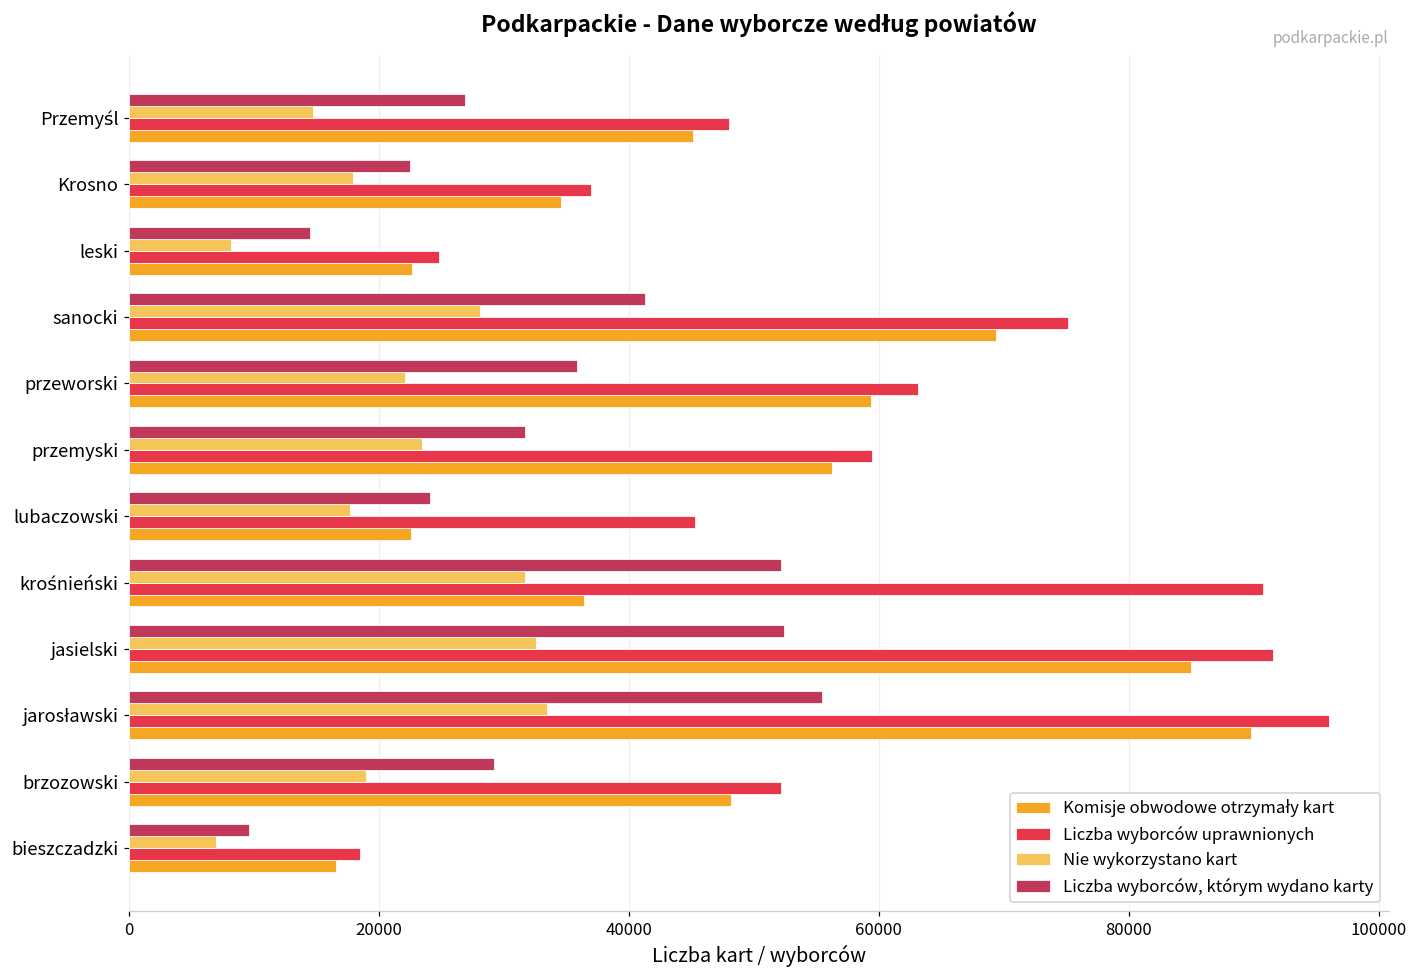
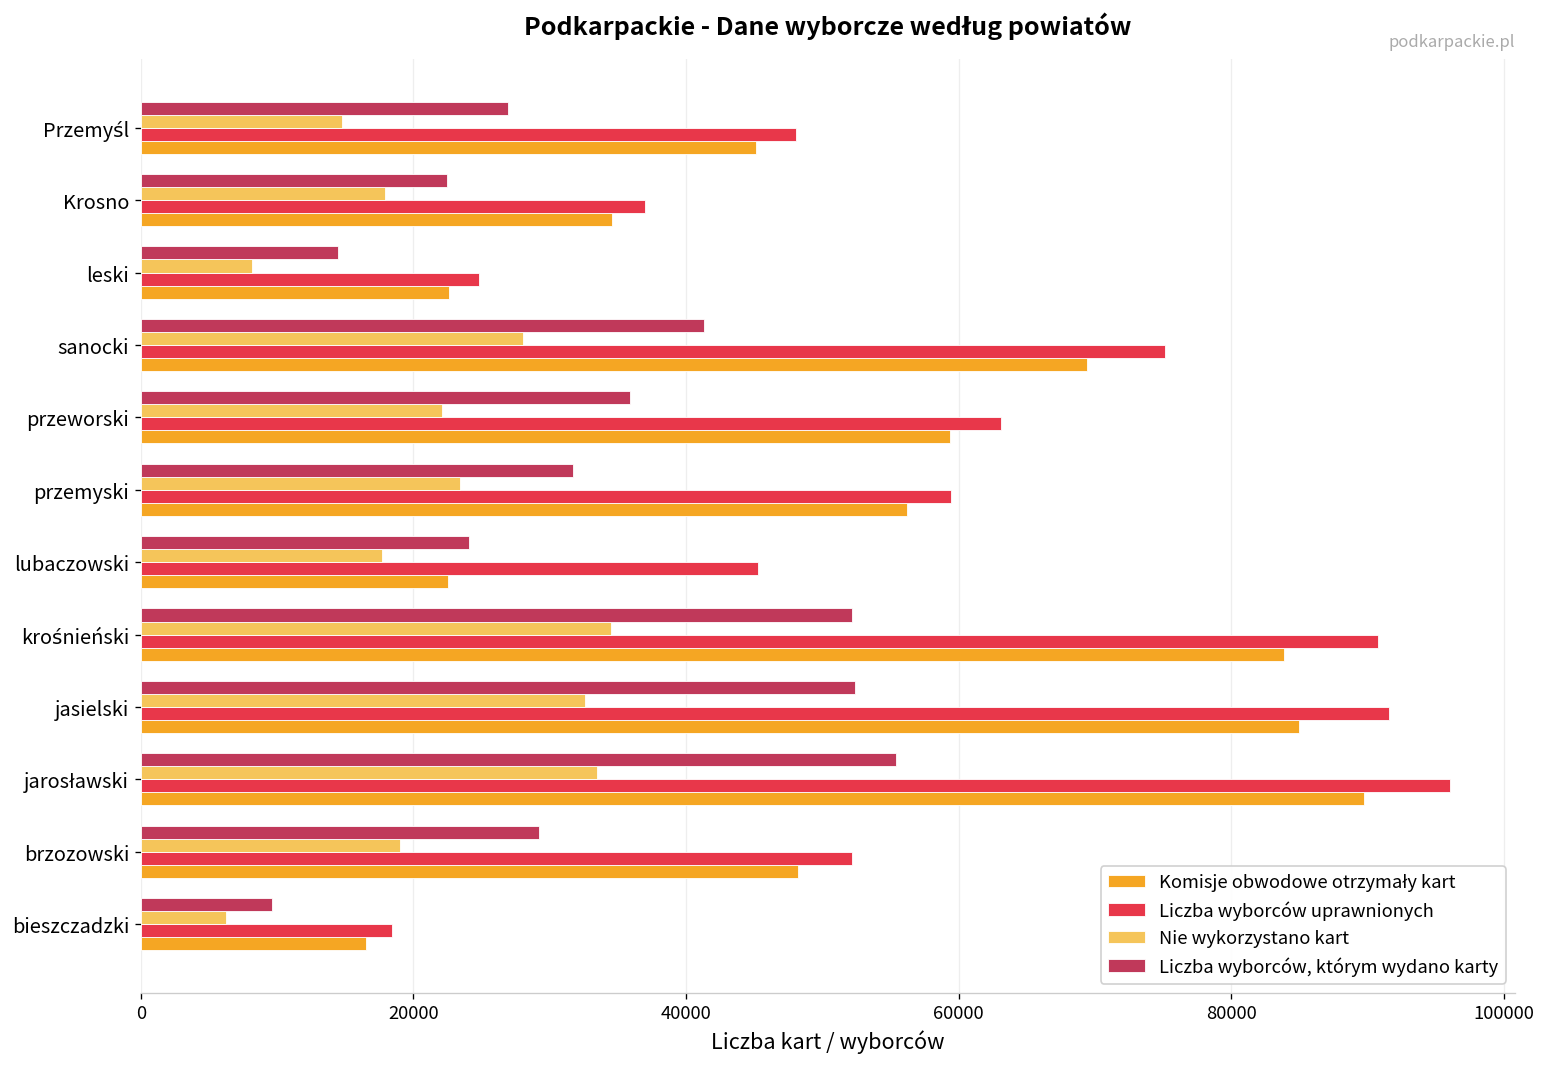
  {
    "Komisje obwodowe otrzymały kart": {
      "Przemyśl": 45100,
      "Krosno": 34500,
      "leski": 22600,
      "sanocki": 69400,
      "przeworski": 59400,
      "przemyski": 56200,
      "lubaczowski": 22500,
-     "krośnieński": 36400,
+     "krośnieński": 83800,
      "jasielski": 85000,
      "jarosławski": 89800,
      "brzozowski": 48200,
      "bieszczadzki": 16500
    },
    "Nie wykorzystano kart": {
      "Przemyśl": 14700,
      "Krosno": 17900,
      "leski": 8100,
      "sanocki": 28100,
      "przeworski": 22100,
      "przemyski": 23400,
      "lubaczowski": 17700,
-     "krośnieński": 31700,
+     "krośnieński": 34500,
      "jasielski": 32600,
      "jarosławski": 33500,
      "brzozowski": 19000,
-     "bieszczadzki": 6900
+     "bieszczadzki": 6200
    }
  }
